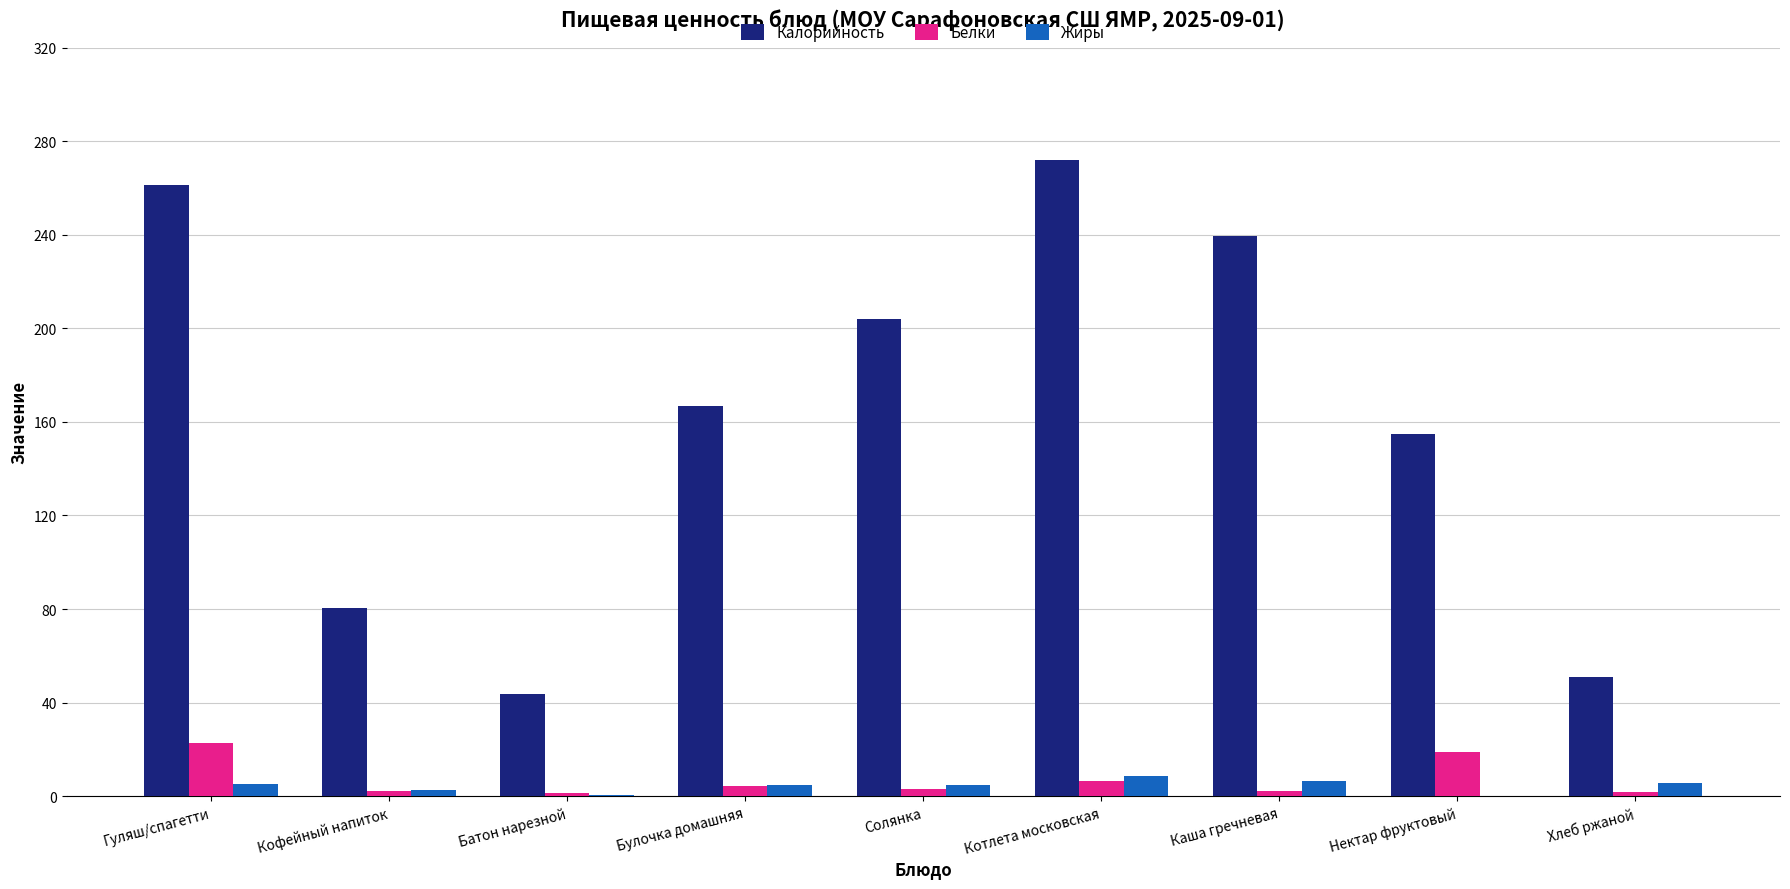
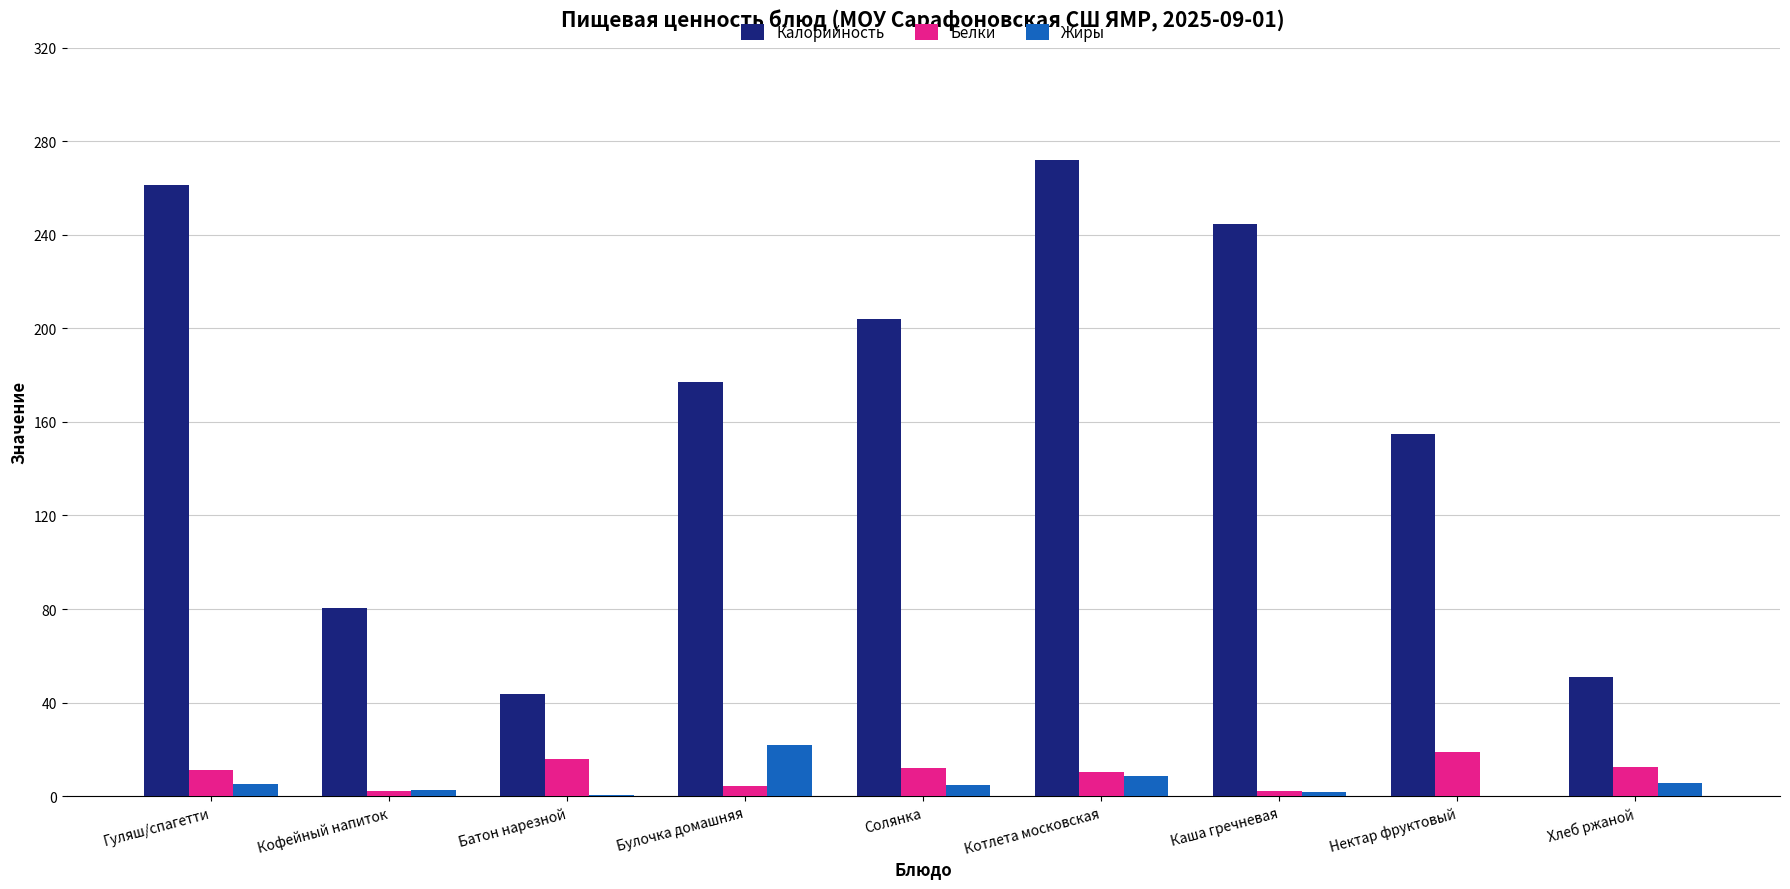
  {
    "Калорийность": {
      "Гуляш/спагетти": 261,
      "Кофейный напиток": 81,
      "Батон нарезной": 44,
-     "Булочка домашняя": 167,
+     "Булочка домашняя": 177,
      "Солянка": 204,
      "Котлета московская": 272,
-     "Каша гречневая": 239,
+     "Каша гречневая": 245,
      "Нектар фруктовый": 155,
      "Хлеб ржаной": 51
    },
    "Белки": {
-     "Гуляш/спагетти": 23,
+     "Гуляш/спагетти": 11,
      "Кофейный напиток": 2,
-     "Батон нарезной": 2,
+     "Батон нарезной": 16,
      "Булочка домашняя": 4,
-     "Солянка": 3,
-     "Котлета московская": 7,
+     "Солянка": 12,
+     "Котлета московская": 10,
      "Каша гречневая": 2,
      "Нектар фруктовый": 19,
-     "Хлеб ржаной": 2
+     "Хлеб ржаной": 12
    },
    "Жиры": {
      "Гуляш/спагетти": 5,
      "Кофейный напиток": 2,
-     "Булочка домашняя": 5,
+     "Булочка домашняя": 22,
      "Солянка": 5,
      "Котлета московская": 9,
-     "Каша гречневая": 6,
+     "Каша гречневая": 2,
      "Нектар фруктовый": 0,
      "Хлеб ржаной": 6
    }
  }
